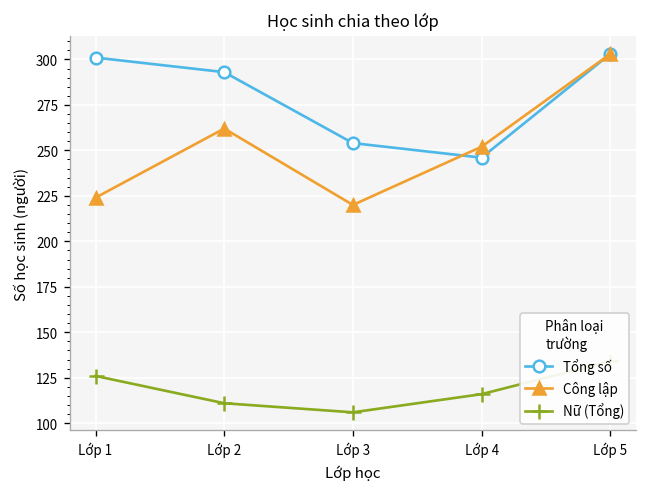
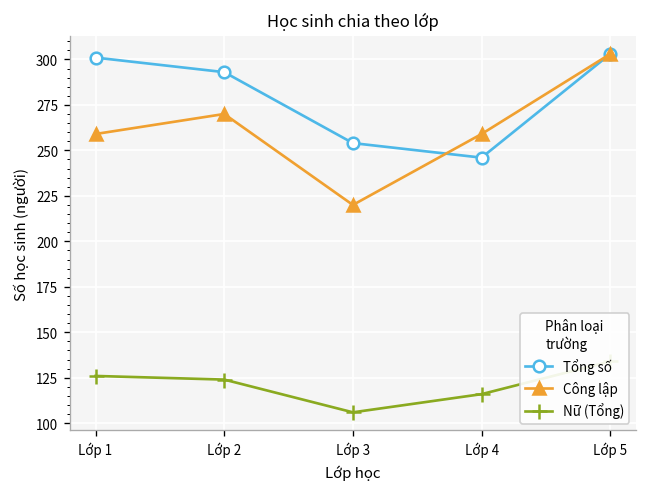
  {
    "Tổng số": {
      "Lớp 1": 301,
      "Lớp 2": 293,
      "Lớp 3": 254,
      "Lớp 4": 246
    },
    "Công lập": {
-     "Lớp 1": 224,
-     "Lớp 2": 262,
+     "Lớp 1": 259,
+     "Lớp 2": 270,
      "Lớp 3": 220,
-     "Lớp 4": 252
+     "Lớp 4": 259
    },
    "Nữ (Tổng)": {
      "Lớp 1": 126,
-     "Lớp 2": 111,
+     "Lớp 2": 124,
      "Lớp 3": 106,
      "Lớp 4": 116
    }
  }
